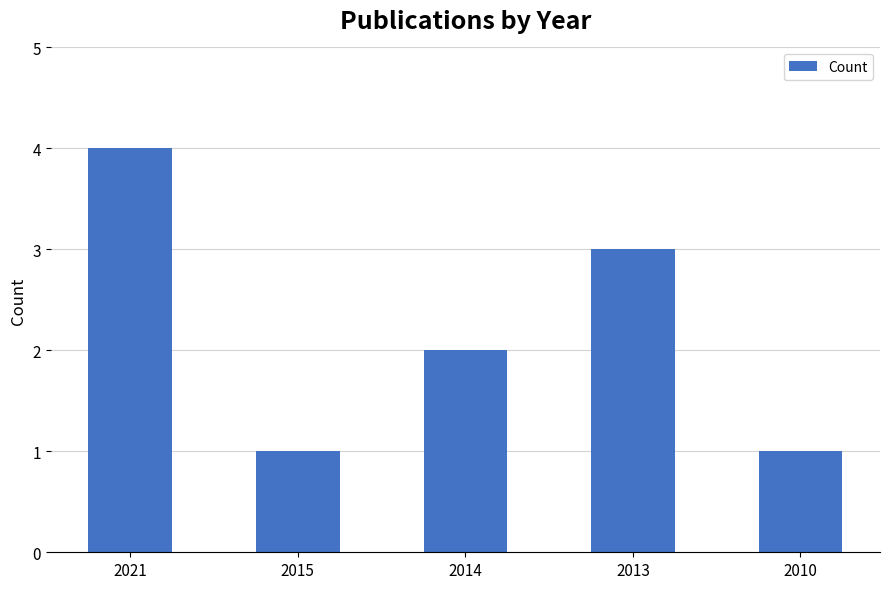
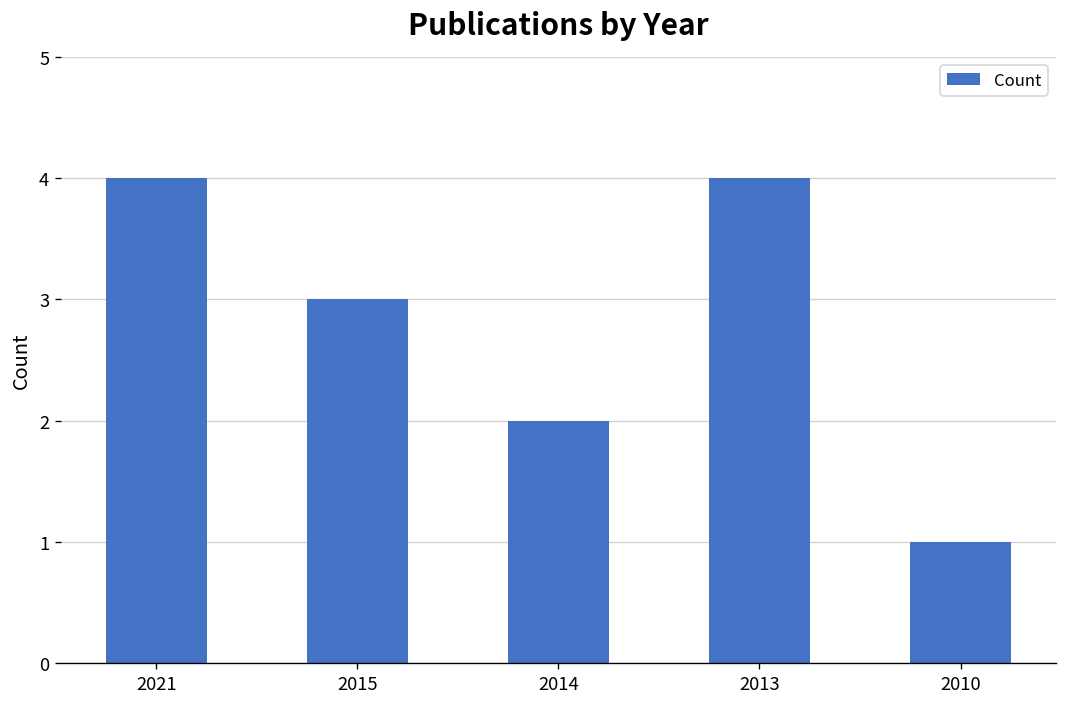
  {
    "2021": 4,
-   "2015": 1,
+   "2015": 3,
    "2014": 2,
-   "2013": 3,
+   "2013": 4,
    "2010": 1
  }
